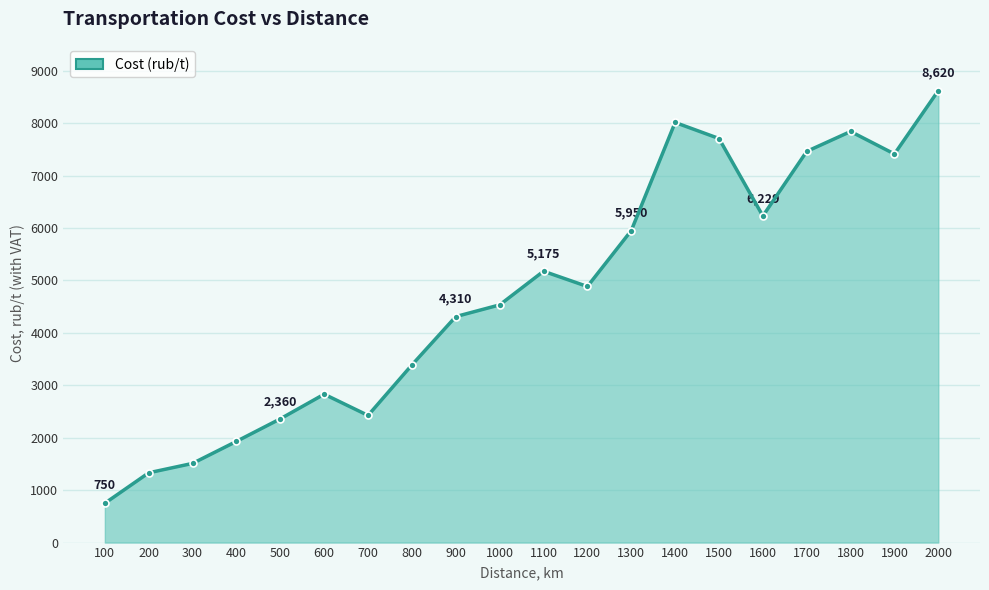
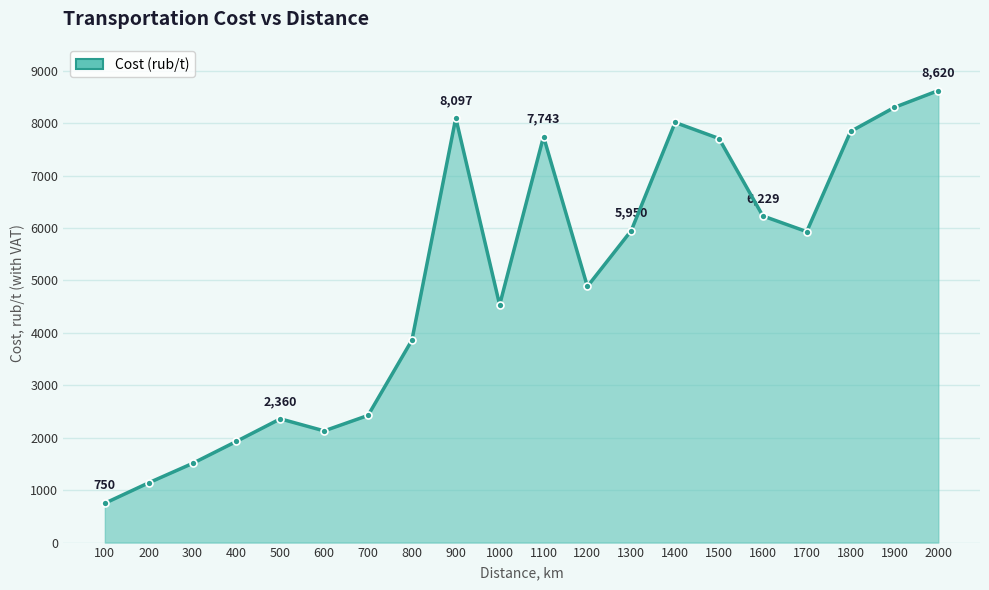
  {
    "100": "750",
-   "200": "1300",
+   "200": "1100",
    "500": "2,360",
-   "600": "2800",
-   "800": "3400",
-   "900": "4,310",
-   "1100": "5,175",
+   "600": "2100",
+   "800": "3900",
+   "900": "8,097",
+   "1100": "7,743",
    "1300": "5,950",
    "1600": "6,229",
-   "1700": "7500",
-   "1900": "7400",
+   "1700": "5900",
+   "1900": "8300",
    "2000": "8,620"
  }
